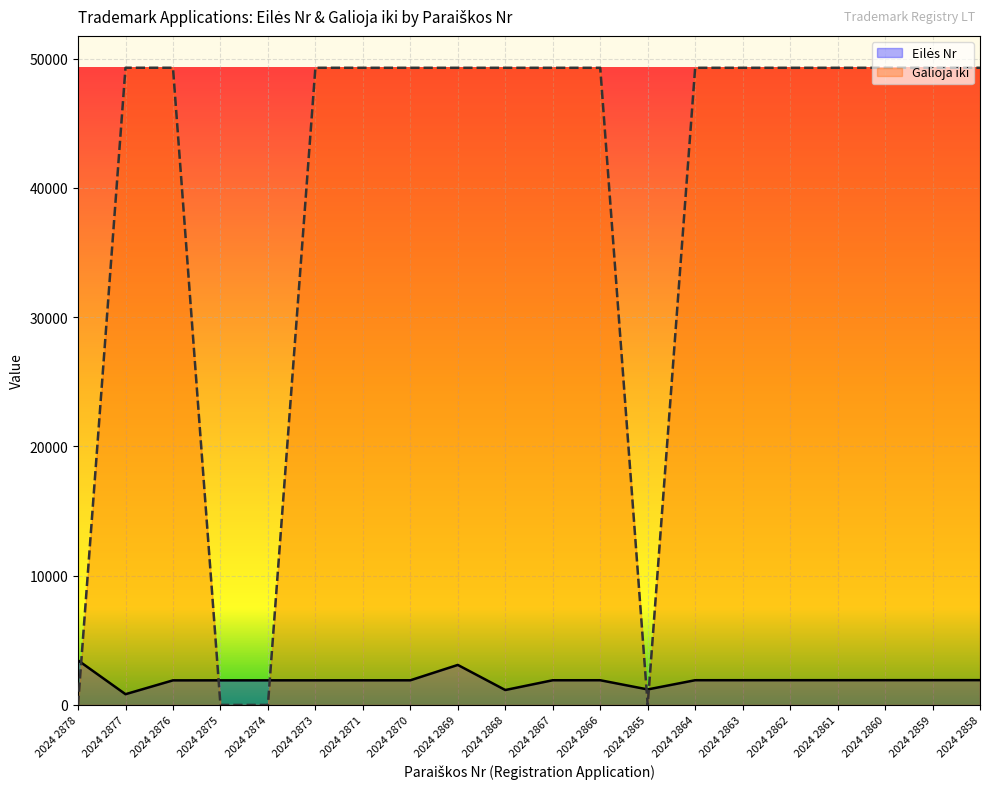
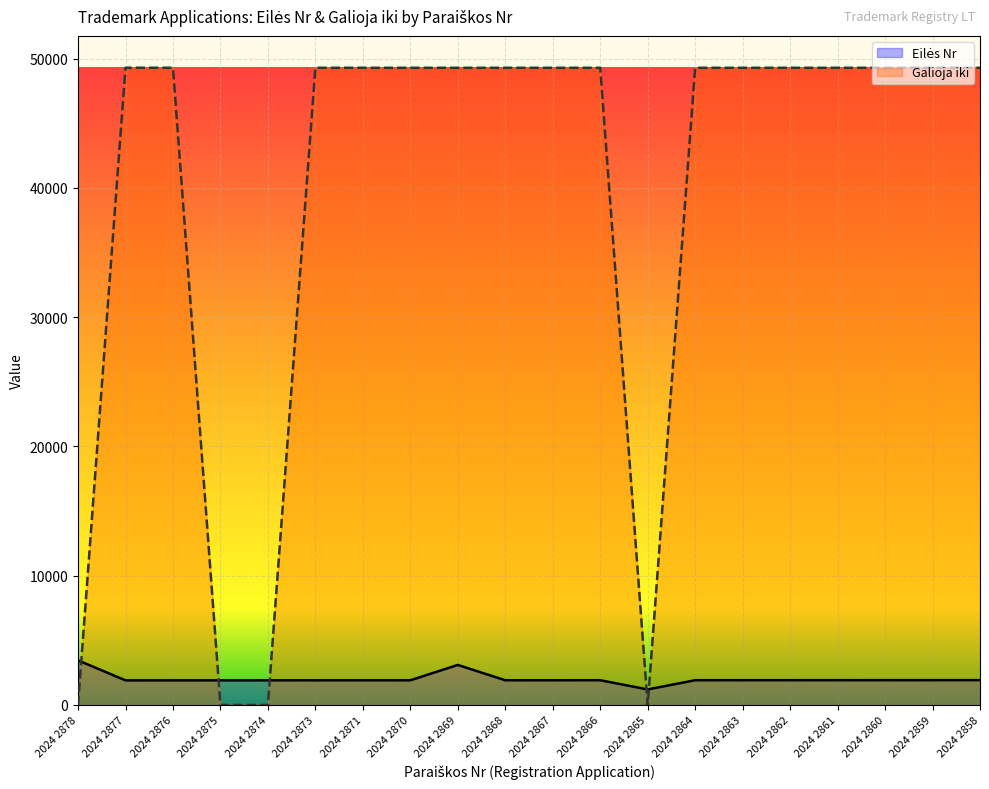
  {
    "Eilės Nr": {
      "2024 2878": 3500,
-     "2024 2877": 800,
+     "2024 2877": 1900,
      "2024 2876": 1900,
      "2024 2875": 1900,
      "2024 2874": 1900,
      "2024 2873": 1900,
      "2024 2871": 1900,
      "2024 2870": 1900,
      "2024 2869": 3100,
-     "2024 2868": 1200,
+     "2024 2868": 1900,
      "2024 2867": 1900,
      "2024 2866": 1900,
      "2024 2865": 1200,
      "2024 2864": 1900,
      "2024 2863": 1900,
      "2024 2862": 1900,
      "2024 2861": 1900,
      "2024 2860": 1900,
      "2024 2859": 1900,
      "2024 2858": 1900
    },
    "Galioja iki": {
      "2024 2878": 0,
      "2024 2877": 49300,
      "2024 2876": 49300,
      "2024 2875": 0,
      "2024 2874": 0,
      "2024 2873": 49300,
      "2024 2871": 49300,
      "2024 2870": 49300,
      "2024 2869": 49300,
      "2024 2868": 49300,
      "2024 2867": 49300,
      "2024 2866": 49300,
      "2024 2865": 0,
      "2024 2864": 49300,
      "2024 2863": 49300,
      "2024 2862": 49300,
      "2024 2861": 49300,
      "2024 2858": 49300
    }
  }
